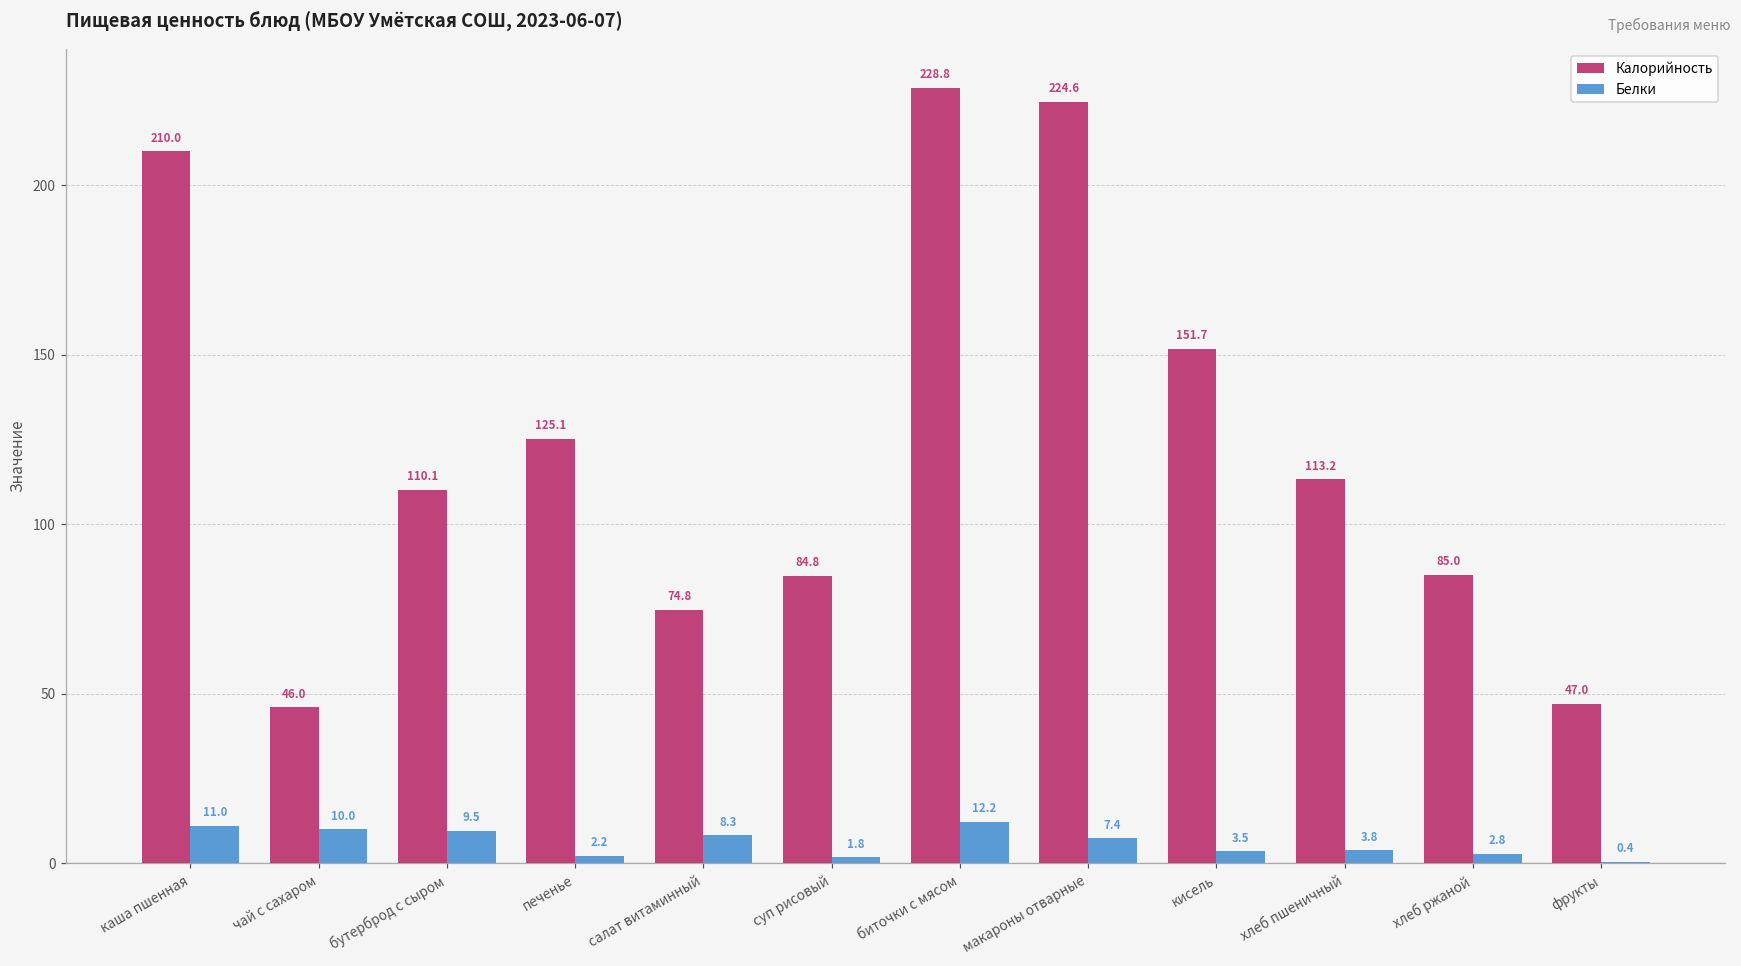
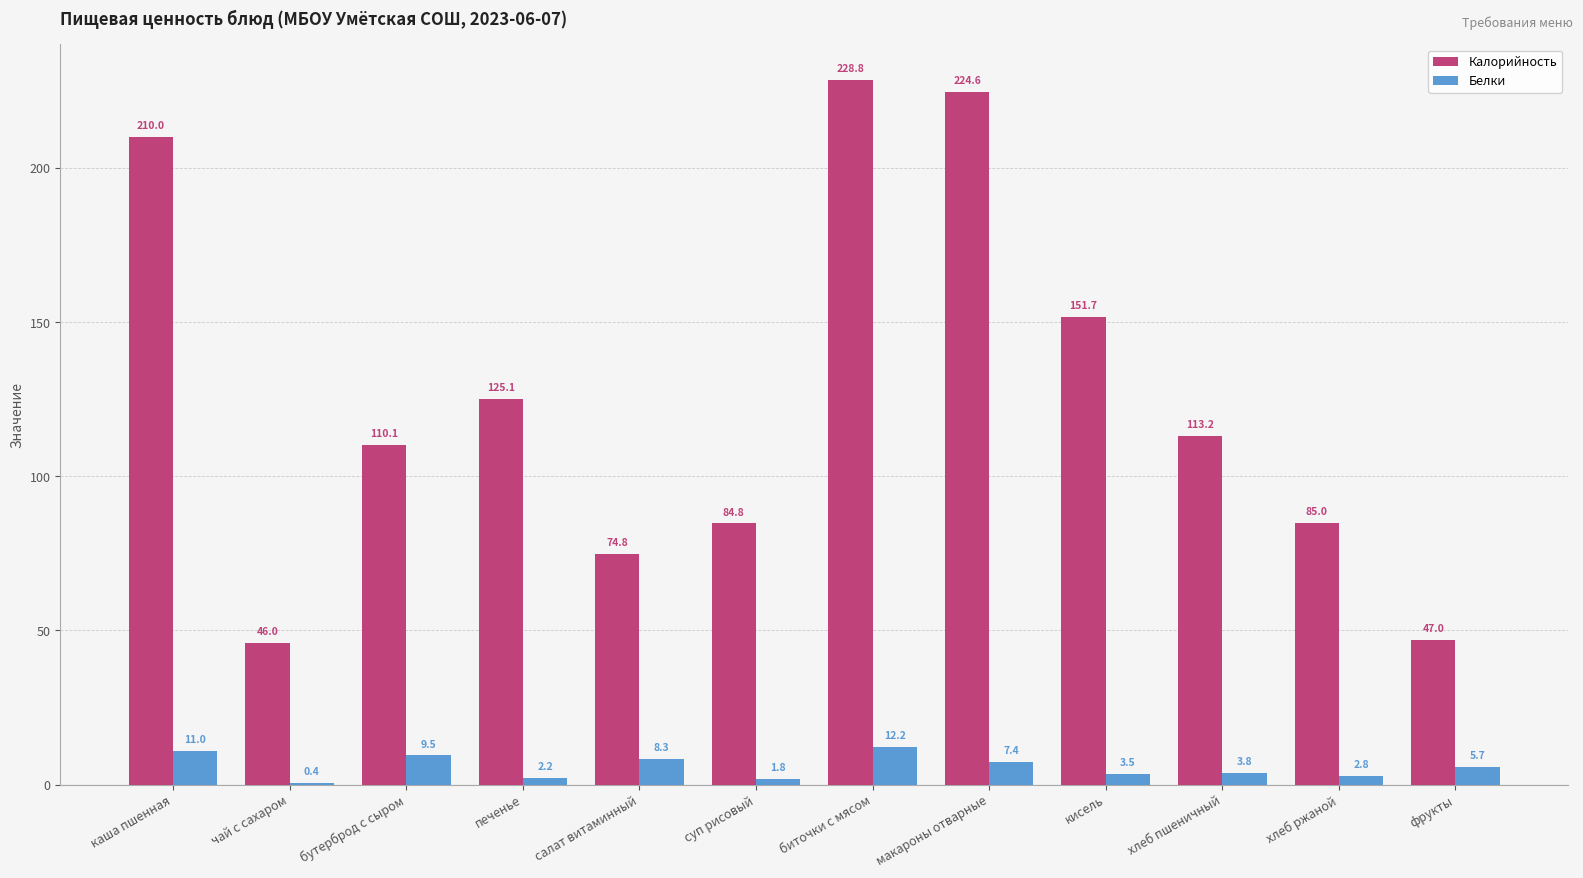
  {
    "Калорийность": {
      "каша пшенная": 210.0,
      "чай с сахаром": 46.0,
      "бутерброд с сыром": 110.1,
      "печенье": 125.1,
      "салат витаминный": 74.8,
      "суп рисовый": 84.8,
      "биточки с мясом": 228.8,
      "макароны отварные": 224.6,
      "кисель": 151.7,
      "хлеб пшеничный": 113.2,
      "хлеб ржаной": 85.0,
      "фрукты": 47.0
    },
    "Белки": {
      "каша пшенная": 11.0,
-     "чай с сахаром": 10.0,
+     "чай с сахаром": 0.4,
      "бутерброд с сыром": 9.5,
      "печенье": 2.2,
      "салат витаминный": 8.3,
      "суп рисовый": 1.8,
      "биточки с мясом": 12.2,
      "макароны отварные": 7.4,
      "кисель": 3.5,
      "хлеб пшеничный": 3.8,
      "хлеб ржаной": 2.8,
-     "фрукты": 0.4
+     "фрукты": 5.7
    }
  }
